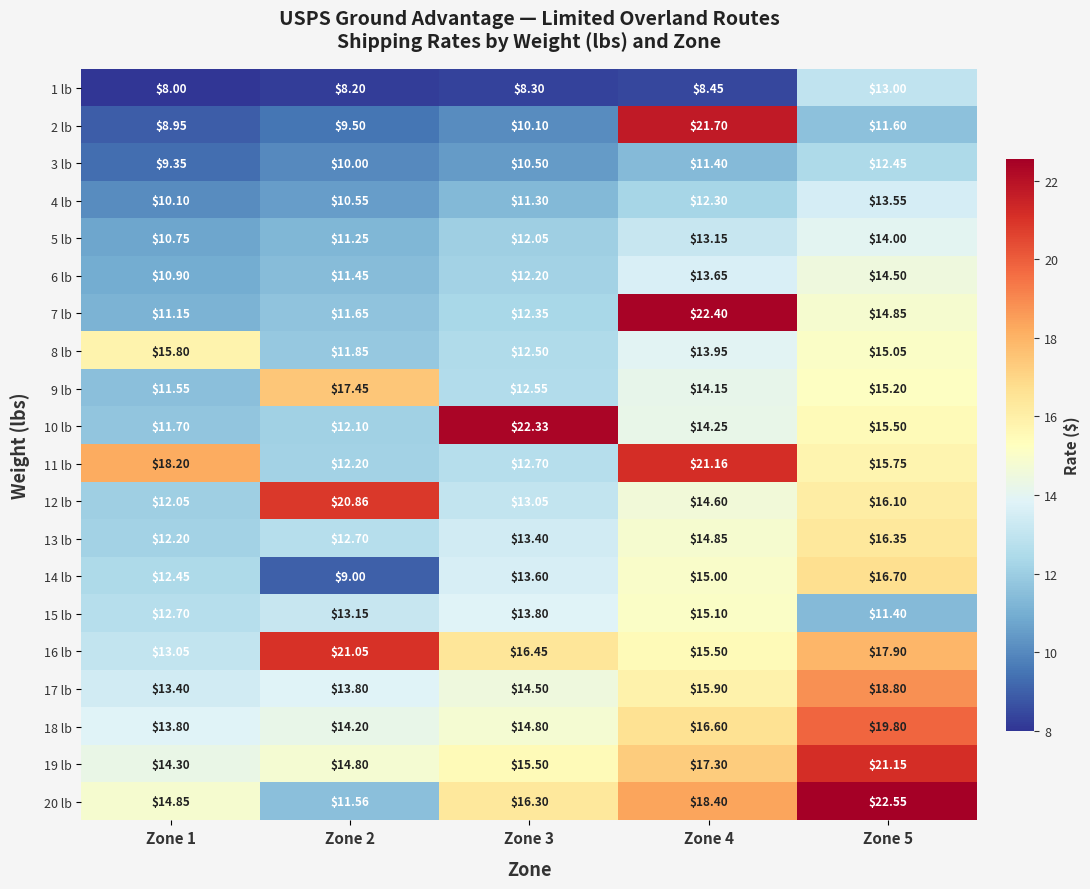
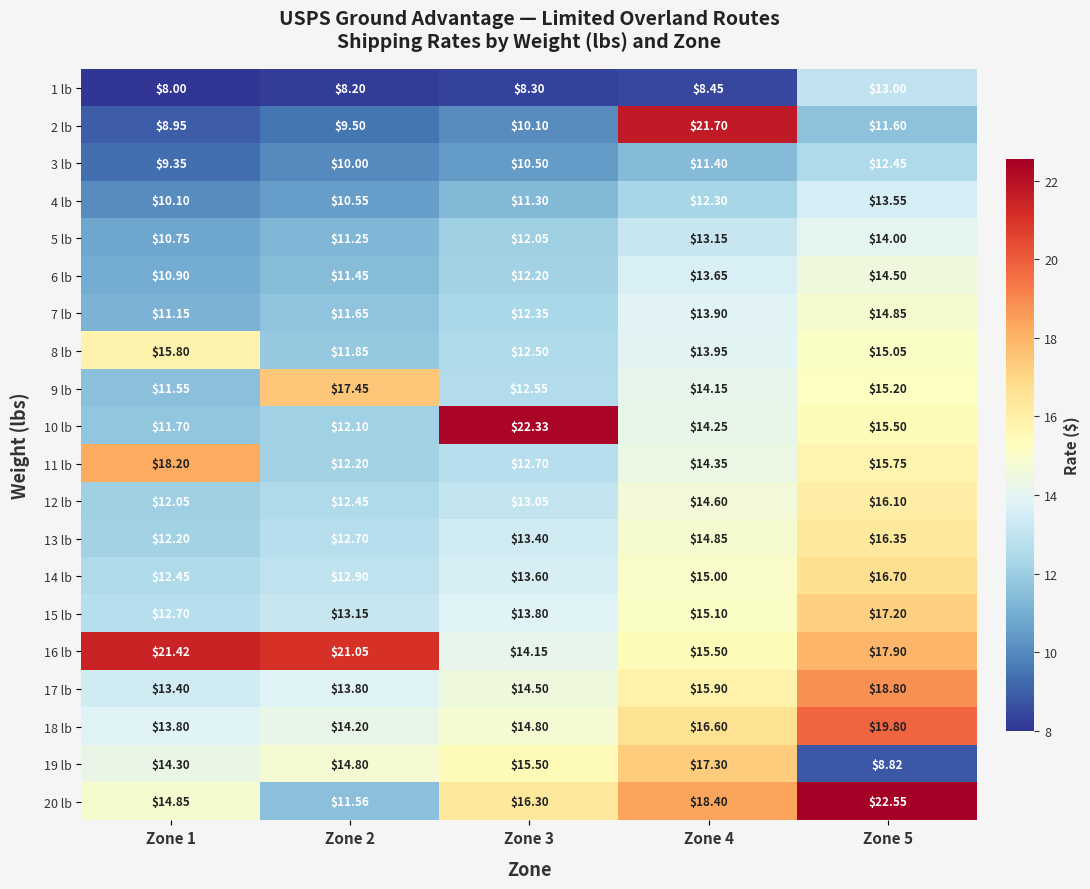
  {
    "1 lb": {
      "Zone 1": "$8.00",
      "Zone 2": "$8.20",
      "Zone 3": "$8.30",
      "Zone 4": "$8.45",
      "Zone 5": "$13.00"
    },
    "2 lb": {
      "Zone 1": "$8.95",
      "Zone 2": "$9.50",
      "Zone 3": "$10.10",
      "Zone 4": "$21.70",
      "Zone 5": "$11.60"
    },
    "3 lb": {
      "Zone 1": "$9.35",
      "Zone 2": "$10.00",
      "Zone 3": "$10.50",
      "Zone 4": "$11.40",
      "Zone 5": "$12.45"
    },
    "4 lb": {
      "Zone 1": "$10.10",
      "Zone 2": "$10.55",
      "Zone 3": "$11.30",
      "Zone 4": "$12.30",
      "Zone 5": "$13.55"
    },
    "5 lb": {
      "Zone 1": "$10.75",
      "Zone 2": "$11.25",
      "Zone 3": "$12.05",
      "Zone 4": "$13.15",
      "Zone 5": "$14.00"
    },
    "6 lb": {
      "Zone 1": "$10.90",
      "Zone 2": "$11.45",
      "Zone 3": "$12.20",
      "Zone 4": "$13.65",
      "Zone 5": "$14.50"
    },
    "7 lb": {
      "Zone 1": "$11.15",
      "Zone 2": "$11.65",
      "Zone 3": "$12.35",
-     "Zone 4": "$22.40",
+     "Zone 4": "$13.90",
      "Zone 5": "$14.85"
    },
    "8 lb": {
      "Zone 1": "$15.80",
      "Zone 2": "$11.85",
      "Zone 3": "$12.50",
      "Zone 4": "$13.95",
      "Zone 5": "$15.05"
    },
    "9 lb": {
      "Zone 1": "$11.55",
      "Zone 2": "$17.45",
      "Zone 3": "$12.55",
      "Zone 4": "$14.15",
      "Zone 5": "$15.20"
    },
    "10 lb": {
      "Zone 1": "$11.70",
      "Zone 2": "$12.10",
      "Zone 3": "$22.33",
      "Zone 4": "$14.25",
      "Zone 5": "$15.50"
    },
    "11 lb": {
      "Zone 1": "$18.20",
      "Zone 2": "$12.20",
      "Zone 3": "$12.70",
-     "Zone 4": "$21.16",
+     "Zone 4": "$14.35",
      "Zone 5": "$15.75"
    },
    "12 lb": {
      "Zone 1": "$12.05",
-     "Zone 2": "$20.86",
+     "Zone 2": "$12.45",
      "Zone 3": "$13.05",
      "Zone 4": "$14.60",
      "Zone 5": "$16.10"
    },
    "13 lb": {
      "Zone 1": "$12.20",
      "Zone 2": "$12.70",
      "Zone 3": "$13.40",
      "Zone 4": "$14.85",
      "Zone 5": "$16.35"
    },
    "14 lb": {
      "Zone 1": "$12.45",
-     "Zone 2": "$9.00",
+     "Zone 2": "$12.90",
      "Zone 3": "$13.60",
      "Zone 4": "$15.00",
      "Zone 5": "$16.70"
    },
    "15 lb": {
      "Zone 1": "$12.70",
      "Zone 2": "$13.15",
      "Zone 3": "$13.80",
      "Zone 4": "$15.10",
-     "Zone 5": "$11.40"
+     "Zone 5": "$17.20"
    },
    "16 lb": {
-     "Zone 1": "$13.05",
+     "Zone 1": "$21.42",
      "Zone 2": "$21.05",
-     "Zone 3": "$16.45",
+     "Zone 3": "$14.15",
      "Zone 4": "$15.50",
      "Zone 5": "$17.90"
    },
    "17 lb": {
      "Zone 1": "$13.40",
      "Zone 2": "$13.80",
      "Zone 3": "$14.50",
      "Zone 4": "$15.90",
      "Zone 5": "$18.80"
    },
    "18 lb": {
      "Zone 1": "$13.80",
      "Zone 2": "$14.20",
      "Zone 3": "$14.80",
      "Zone 4": "$16.60",
      "Zone 5": "$19.80"
    },
    "19 lb": {
      "Zone 1": "$14.30",
      "Zone 2": "$14.80",
      "Zone 3": "$15.50",
      "Zone 4": "$17.30",
-     "Zone 5": "$21.15"
+     "Zone 5": "$8.82"
    },
    "20 lb": {
      "Zone 1": "$14.85",
      "Zone 2": "$11.56",
      "Zone 3": "$16.30",
      "Zone 4": "$18.40",
      "Zone 5": "$22.55"
    }
  }
